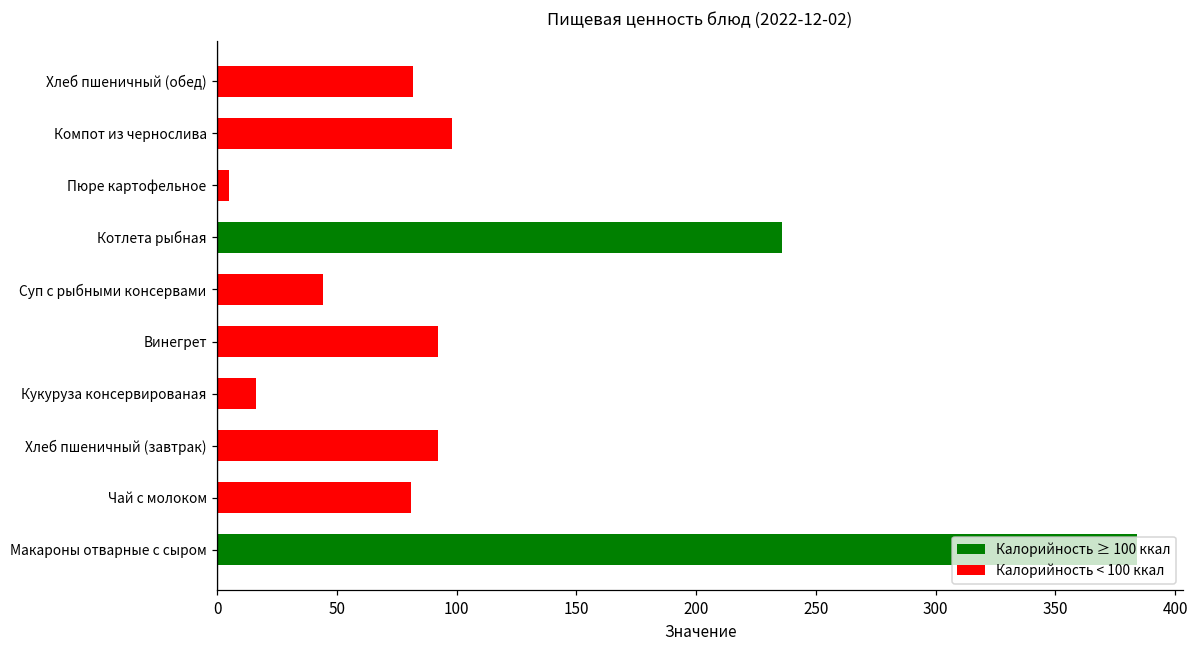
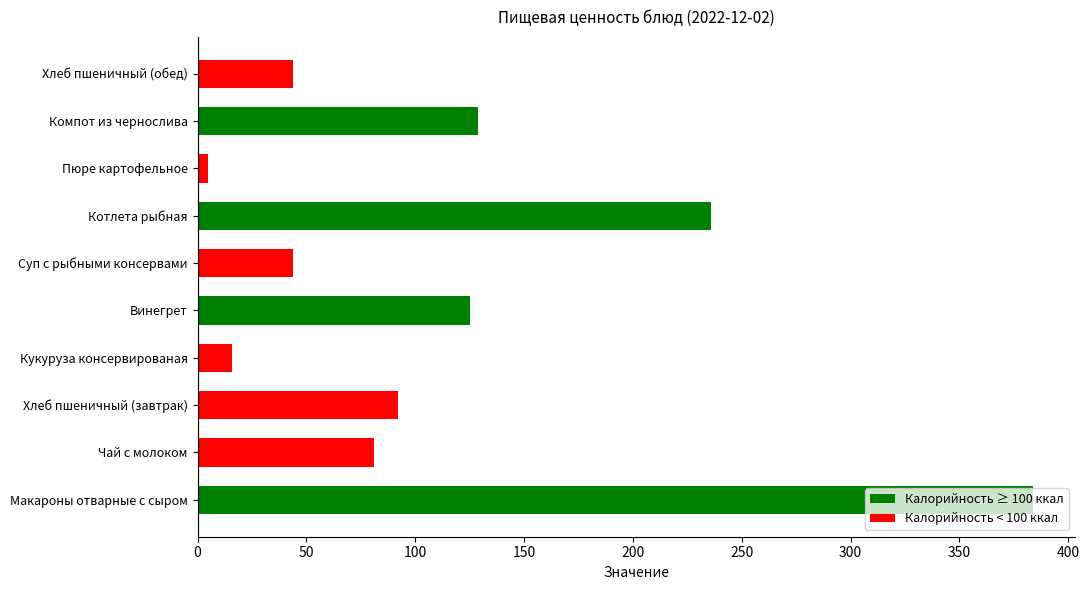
  {
-   "Хлеб пшеничный (обед)": 82,
-   "Компот из чернослива": 98,
+   "Хлеб пшеничный (обед)": 44,
+   "Компот из чернослива": 129,
    "Пюре картофельное": 5,
    "Котлета рыбная": 236,
    "Суп с рыбными консервами": 44,
-   "Винегрет": 92,
+   "Винегрет": 125,
    "Кукуруза консервированая": 16,
    "Хлеб пшеничный (завтрак)": 92,
    "Чай с молоком": 81
  }
